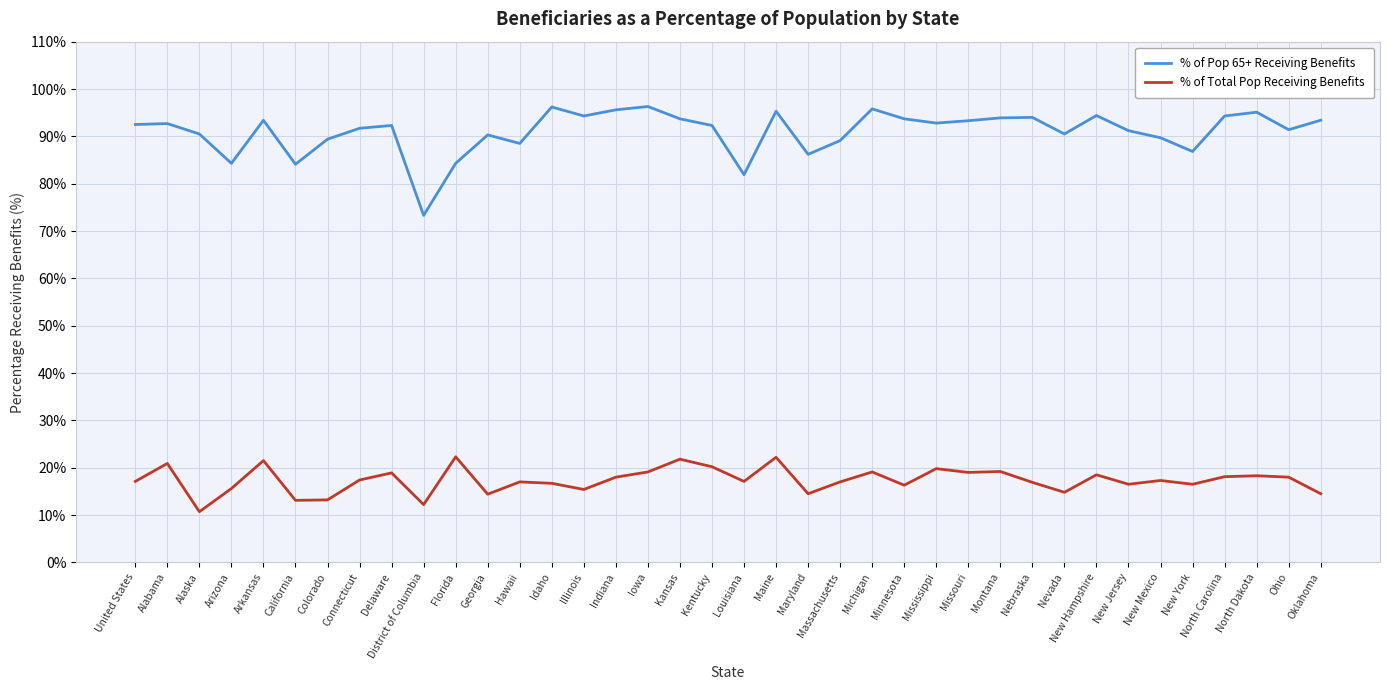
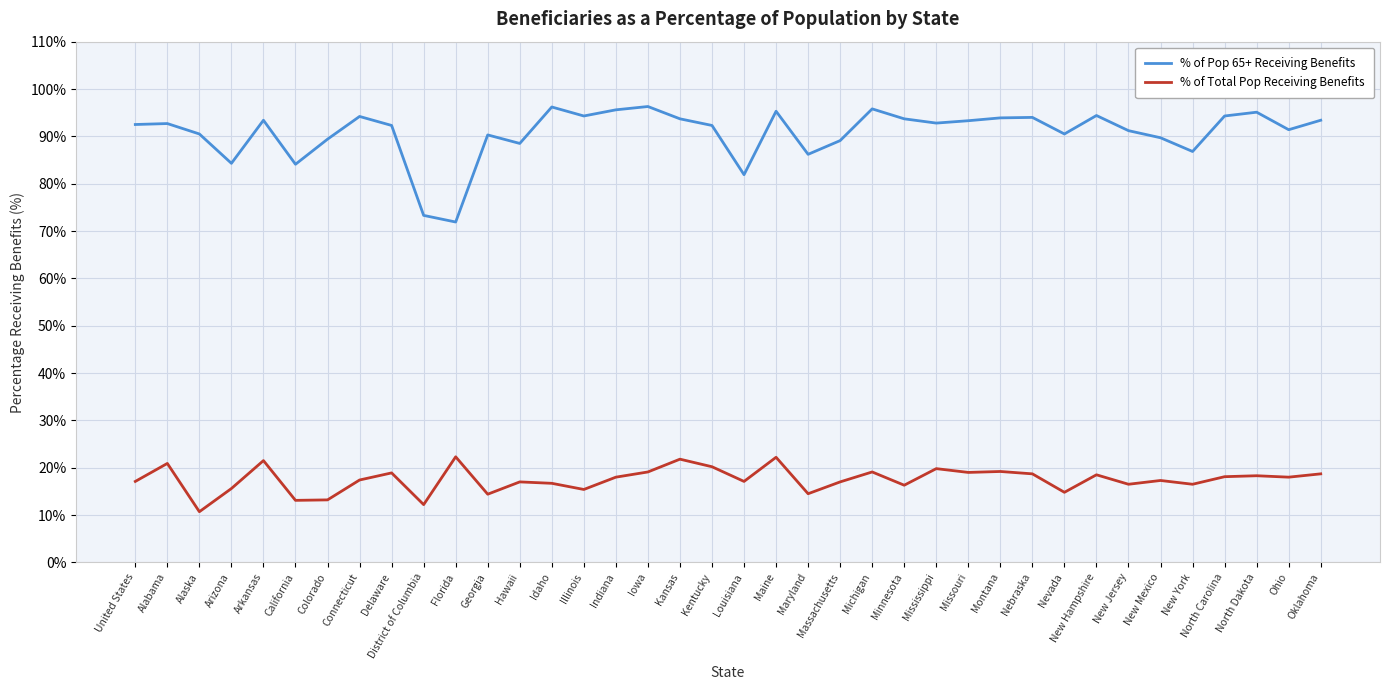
  {
    "% of Pop 65+ Receiving Benefits": {
      "United States": "93%",
      "Alabama": "93%",
      "Alaska": "91%",
      "Arizona": "84%",
      "Arkansas": "93%",
      "California": "84%",
      "Colorado": "89%",
-     "Connecticut": "92%",
+     "Connecticut": "94%",
      "Delaware": "92%",
      "District of Columbia": "73%",
-     "Florida": "84%",
+     "Florida": "72%",
      "Georgia": "90%",
      "Hawaii": "89%",
      "Idaho": "96%",
      "Illinois": "94%",
      "Indiana": "96%",
      "Iowa": "96%",
      "Kansas": "94%",
      "Kentucky": "92%",
      "Louisiana": "82%",
      "Maine": "95%",
      "Maryland": "86%",
      "Massachusetts": "89%",
      "Michigan": "96%",
      "Minnesota": "94%",
      "Mississippi": "93%",
      "Missouri": "93%",
      "Montana": "94%",
      "Nebraska": "94%",
      "Nevada": "91%",
      "New Hampshire": "94%",
      "New Jersey": "91%",
      "New Mexico": "90%",
      "New York": "87%",
      "North Carolina": "94%",
      "North Dakota": "95%",
      "Ohio": "91%",
      "Oklahoma": "93%"
    },
    "% of Total Pop Receiving Benefits": {
      "United States": "17%",
      "Alabama": "21%",
      "Alaska": "11%",
      "Arizona": "16%",
      "Arkansas": "22%",
      "California": "13%",
      "Colorado": "13%",
      "Connecticut": "17%",
      "Delaware": "19%",
      "District of Columbia": "12%",
      "Florida": "22%",
      "Georgia": "14%",
      "Hawaii": "17%",
      "Idaho": "17%",
      "Illinois": "15%",
      "Indiana": "18%",
      "Iowa": "19%",
      "Kansas": "22%",
      "Kentucky": "20%",
      "Louisiana": "17%",
      "Maine": "22%",
      "Maryland": "15%",
      "Massachusetts": "17%",
      "Michigan": "19%",
      "Minnesota": "16%",
      "Mississippi": "20%",
      "Missouri": "19%",
      "Montana": "19%",
-     "Nebraska": "17%",
+     "Nebraska": "19%",
      "Nevada": "15%",
      "New Hampshire": "19%",
      "New Jersey": "17%",
      "New Mexico": "17%",
      "New York": "17%",
      "North Carolina": "18%",
      "North Dakota": "18%",
      "Ohio": "18%",
-     "Oklahoma": "15%"
+     "Oklahoma": "19%"
    }
  }
